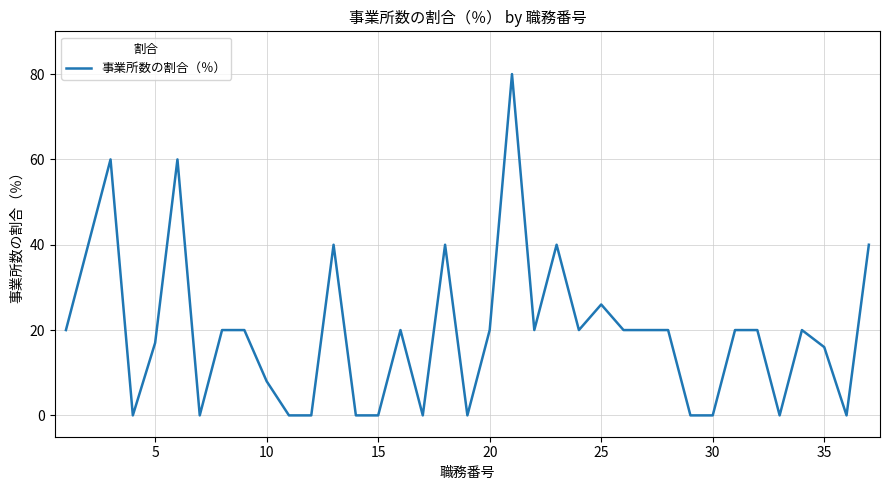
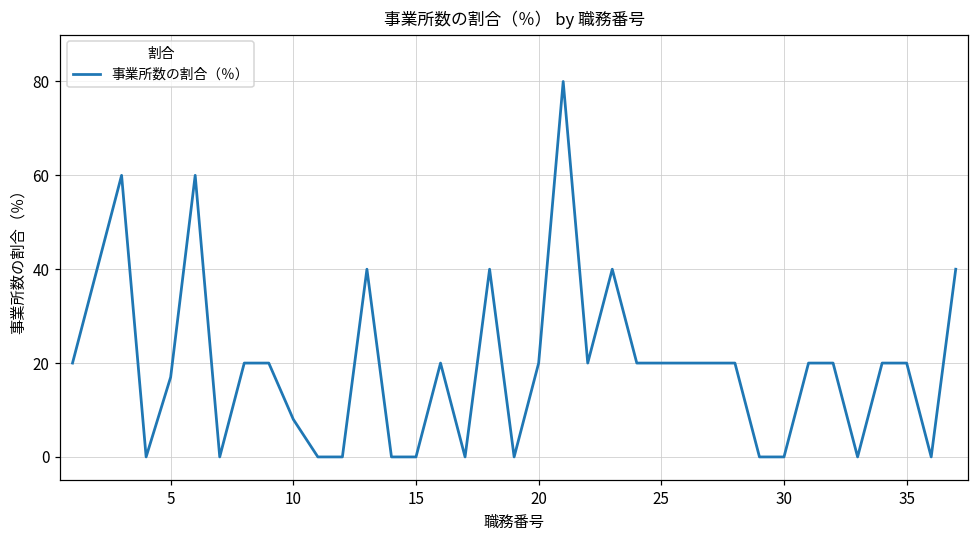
  {
    "5": 17,
    "10": 8,
    "15": 0,
    "20": 20,
-   "25": 26,
+   "25": 20,
    "30": 0,
-   "35": 16
+   "35": 20
  }
